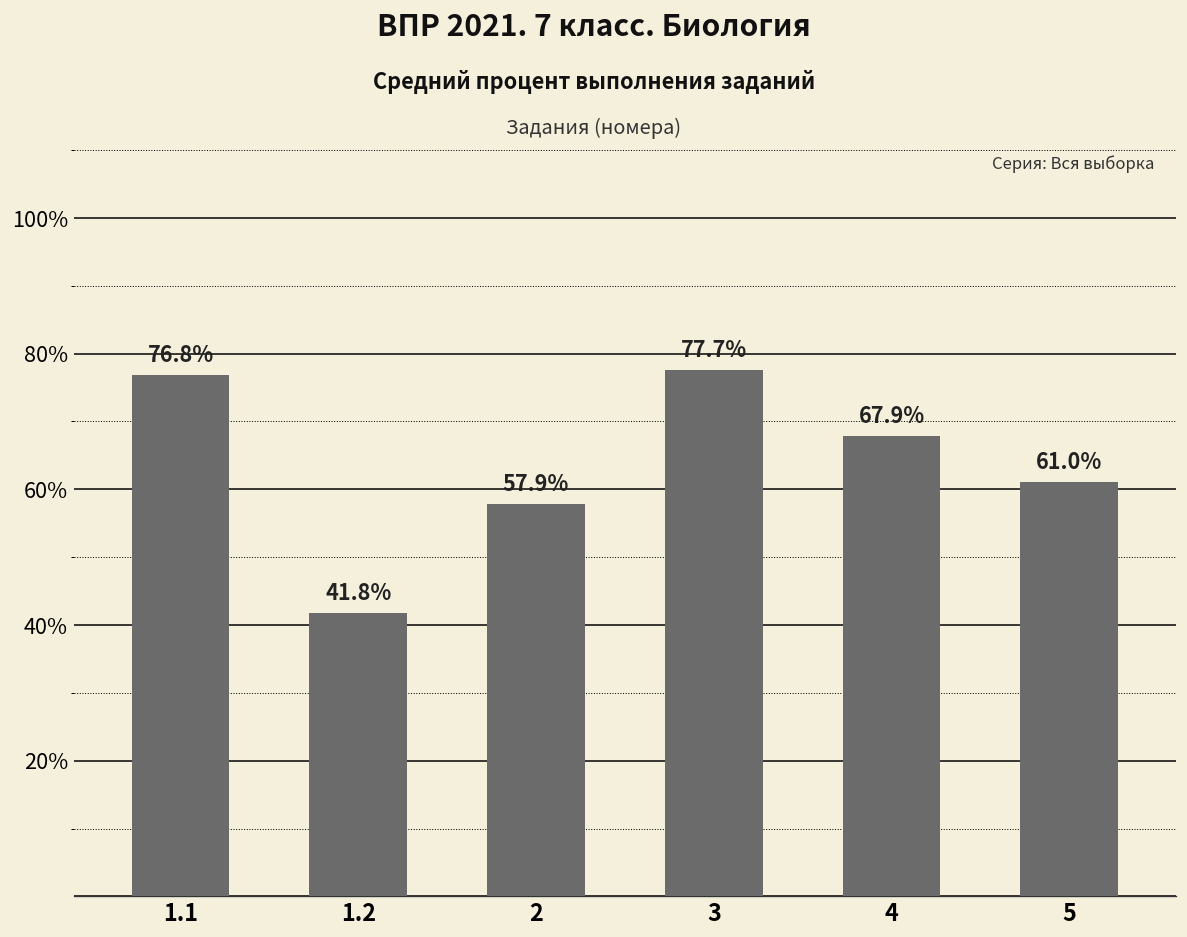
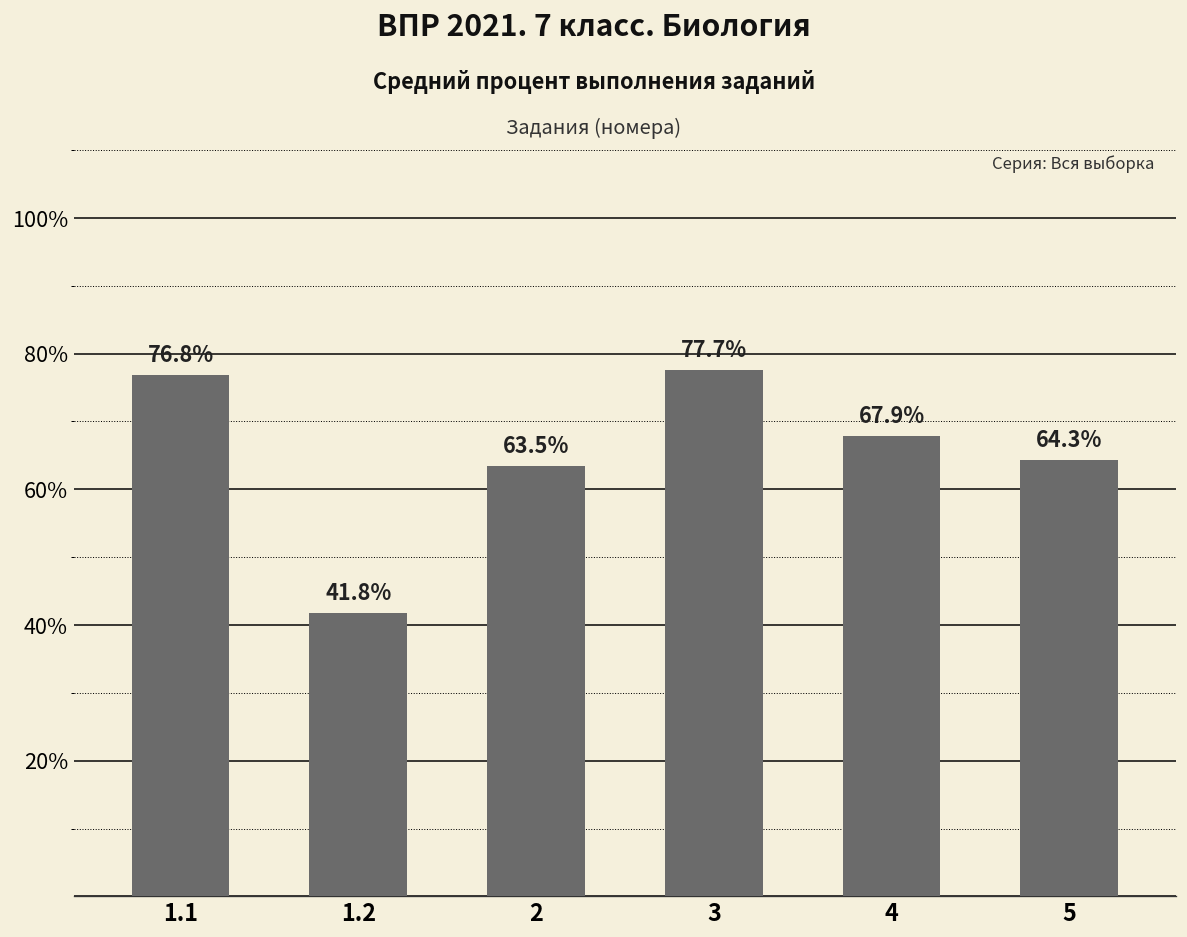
  {
    "1.1": "76.8%",
    "1.2": "41.8%",
-   "2": "57.9%",
+   "2": "63.5%",
    "3": "77.7%",
    "4": "67.9%",
-   "5": "61.0%"
+   "5": "64.3%"
  }
